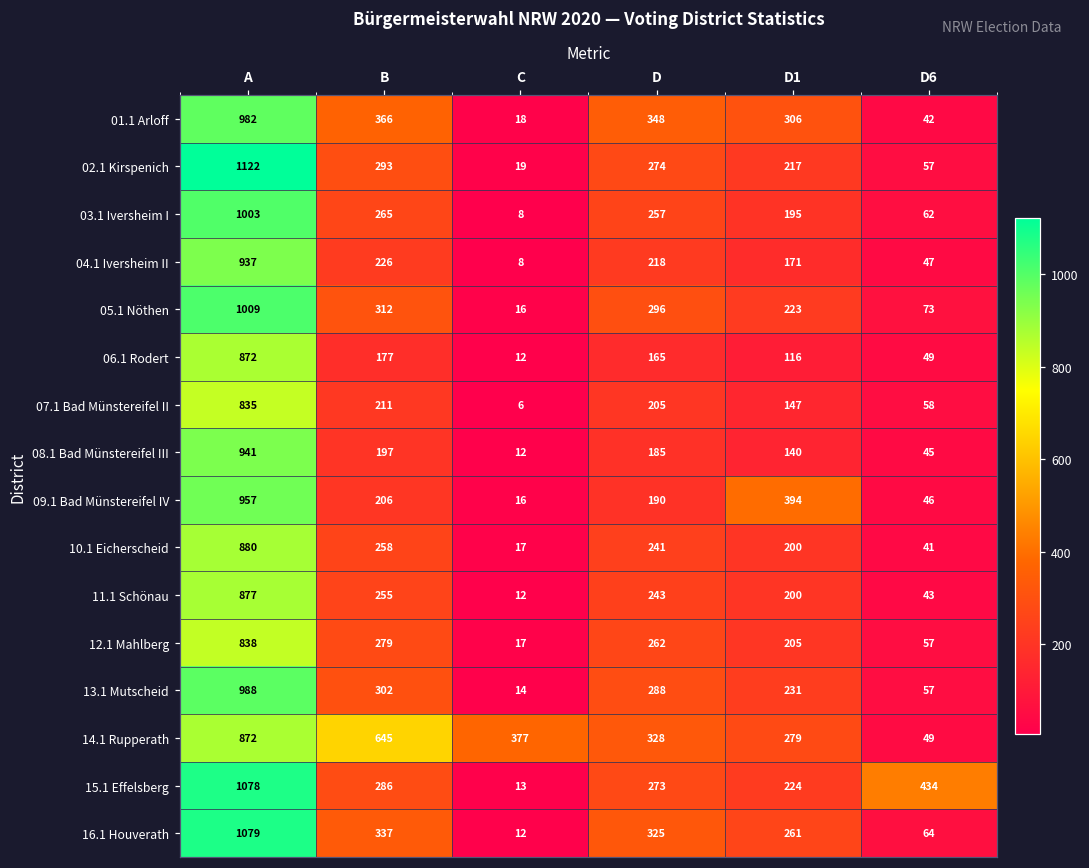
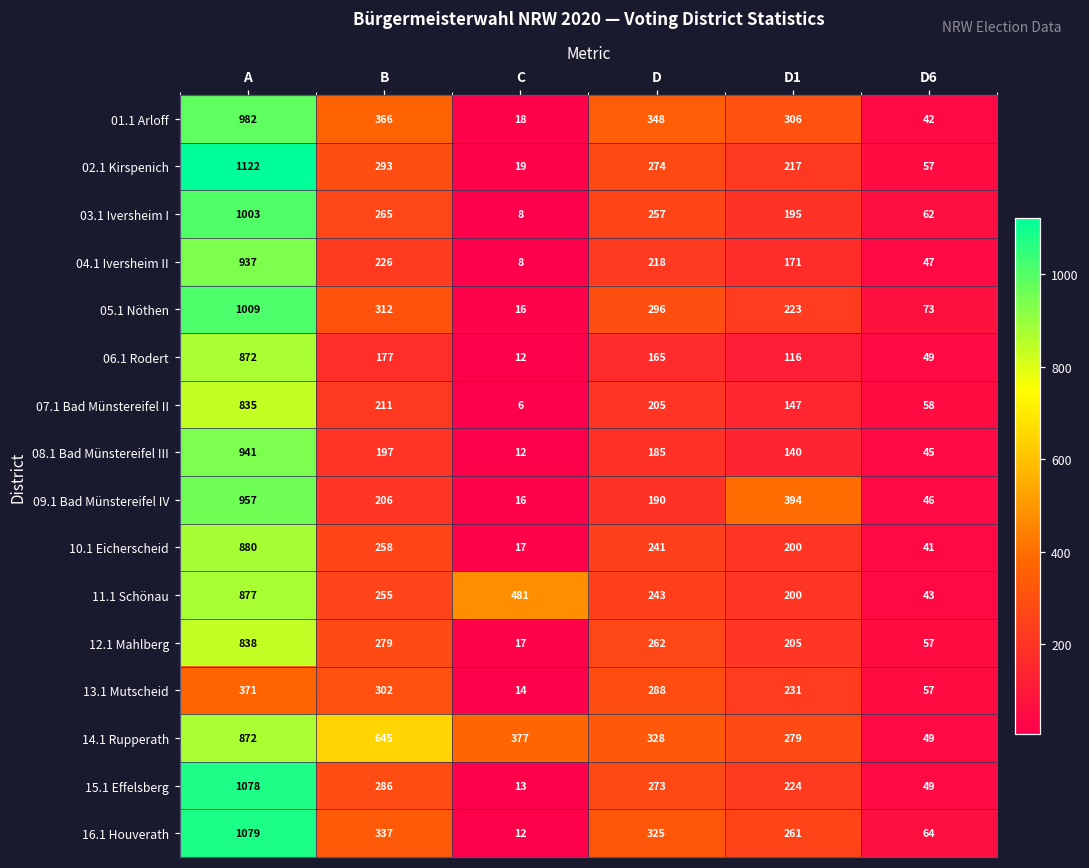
  {
    "01.1 Arloff": {
      "A": 982,
      "B": 366,
      "C": 18,
      "D": 348,
      "D1": 306,
      "D6": 42
    },
    "02.1 Kirspenich": {
      "A": 1122,
      "B": 293,
      "C": 19,
      "D": 274,
      "D1": 217,
      "D6": 57
    },
    "03.1 Iversheim I": {
      "A": 1003,
      "B": 265,
      "C": 8,
      "D": 257,
      "D1": 195,
      "D6": 62
    },
    "04.1 Iversheim II": {
      "A": 937,
      "B": 226,
      "C": 8,
      "D": 218,
      "D1": 171,
      "D6": 47
    },
    "05.1 Nöthen": {
      "A": 1009,
      "B": 312,
      "C": 16,
      "D": 296,
      "D1": 223,
      "D6": 73
    },
    "06.1 Rodert": {
      "A": 872,
      "B": 177,
      "C": 12,
      "D": 165,
      "D1": 116,
      "D6": 49
    },
    "07.1 Bad Münstereifel II": {
      "A": 835,
      "B": 211,
      "C": 6,
      "D": 205,
      "D1": 147,
      "D6": 58
    },
    "08.1 Bad Münstereifel III": {
      "A": 941,
      "B": 197,
      "C": 12,
      "D": 185,
      "D1": 140,
      "D6": 45
    },
    "09.1 Bad Münstereifel IV": {
      "A": 957,
      "B": 206,
      "C": 16,
      "D": 190,
      "D1": 394,
      "D6": 46
    },
    "10.1 Eicherscheid": {
      "A": 880,
      "B": 258,
      "C": 17,
      "D": 241,
      "D1": 200,
      "D6": 41
    },
    "11.1 Schönau": {
      "A": 877,
      "B": 255,
-     "C": 12,
+     "C": 481,
      "D": 243,
      "D1": 200,
      "D6": 43
    },
    "12.1 Mahlberg": {
      "A": 838,
      "B": 279,
      "C": 17,
      "D": 262,
      "D1": 205,
      "D6": 57
    },
    "13.1 Mutscheid": {
-     "A": 988,
+     "A": 371,
      "B": 302,
      "C": 14,
      "D": 288,
      "D1": 231,
      "D6": 57
    },
    "14.1 Rupperath": {
      "A": 872,
      "B": 645,
      "C": 377,
      "D": 328,
      "D1": 279,
      "D6": 49
    },
    "15.1 Effelsberg": {
      "A": 1078,
      "B": 286,
      "C": 13,
      "D": 273,
      "D1": 224,
-     "D6": 434
+     "D6": 49
    },
    "16.1 Houverath": {
      "A": 1079,
      "B": 337,
      "C": 12,
      "D": 325,
      "D1": 261,
      "D6": 64
    }
  }
